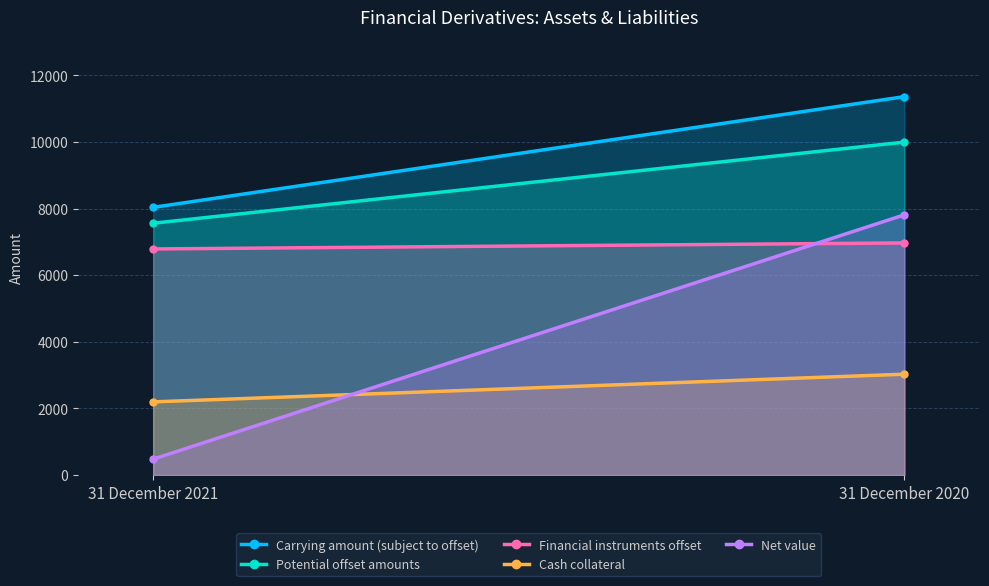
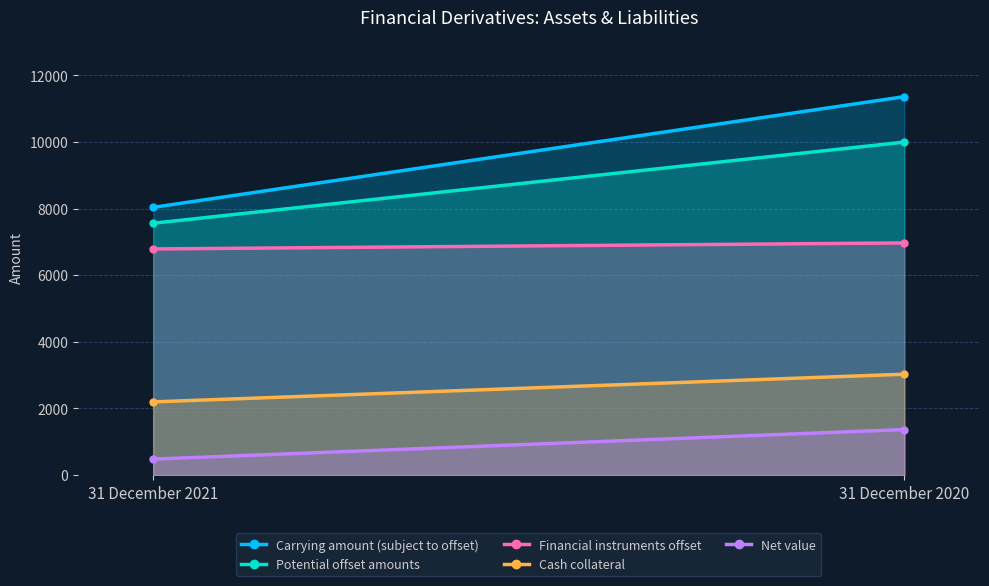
  {
    "Carrying amount (subject to offset)": {
      "31 December 2021": 8000,
      "31 December 2020": 11400
    },
    "Potential offset amounts": {
      "31 December 2021": 7600,
      "31 December 2020": 10000
    },
    "Financial instruments offset": {
      "31 December 2021": 6800,
      "31 December 2020": 7000
    },
    "Cash collateral": {
      "31 December 2021": 2200,
      "31 December 2020": 3000
    },
    "Net value": {
      "31 December 2021": 500,
-     "31 December 2020": 7800
+     "31 December 2020": 1400
    }
  }
